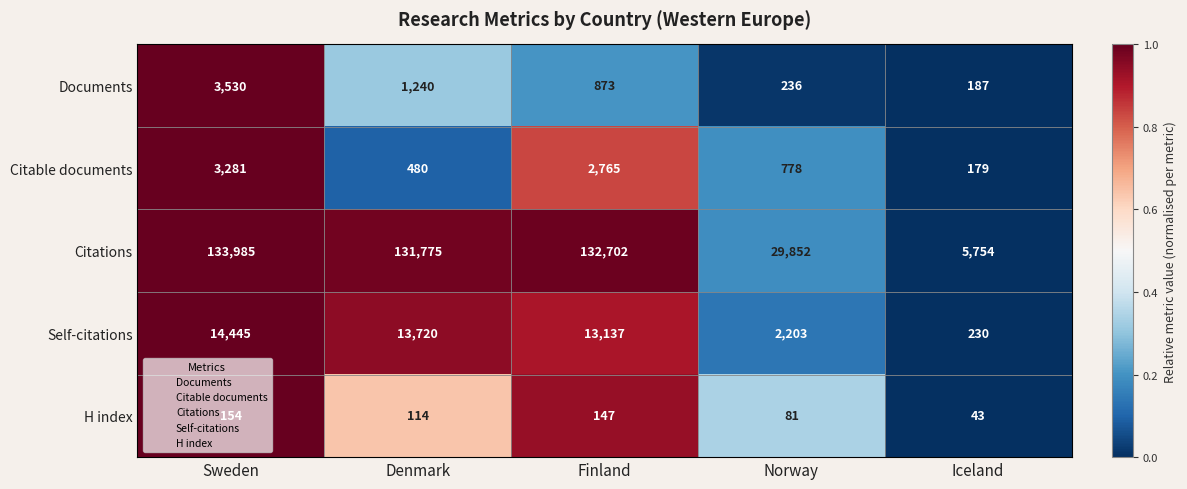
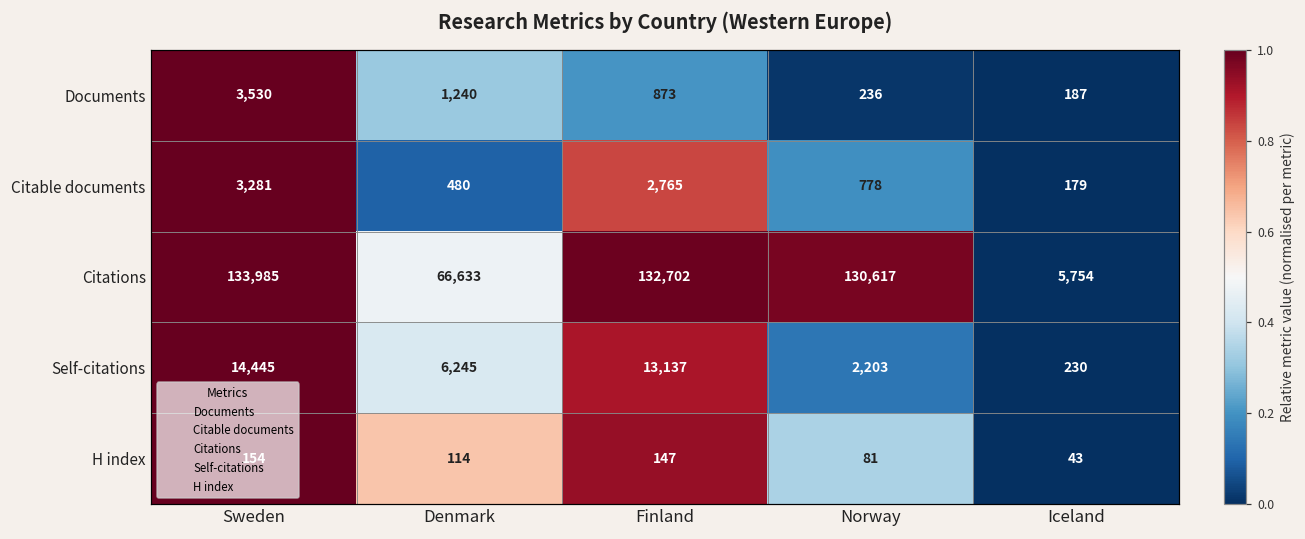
  {
    "Documents": {
      "Sweden": "3,530",
      "Denmark": "1,240",
      "Finland": "873",
      "Norway": "236",
      "Iceland": "187"
    },
    "Citable documents": {
      "Sweden": "3,281",
      "Denmark": "480",
      "Finland": "2,765",
      "Norway": "778",
      "Iceland": "179"
    },
    "Citations": {
      "Sweden": "133,985",
-     "Denmark": "131,775",
+     "Denmark": "66,633",
      "Finland": "132,702",
-     "Norway": "29,852",
+     "Norway": "130,617",
      "Iceland": "5,754"
    },
    "Self-citations": {
      "Sweden": "14,445",
-     "Denmark": "13,720",
+     "Denmark": "6,245",
      "Finland": "13,137",
      "Norway": "2,203",
      "Iceland": "230"
    },
    "H index": {
      "Denmark": "114",
      "Finland": "147",
      "Norway": "81",
      "Iceland": "43"
    }
  }
